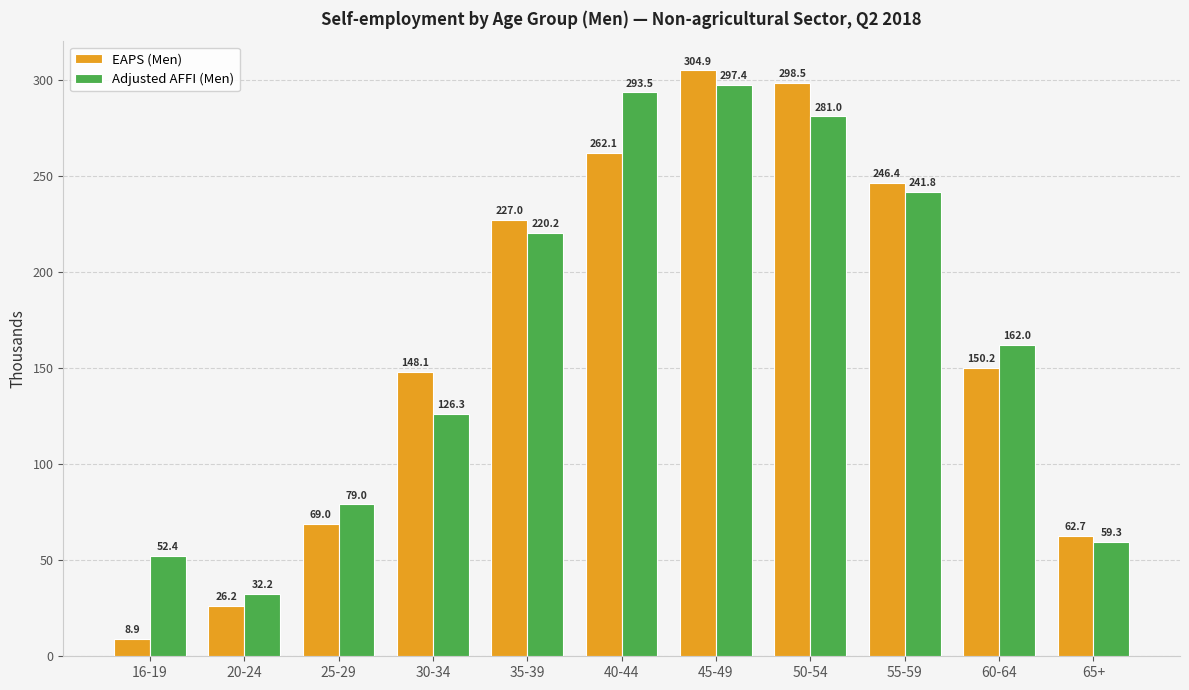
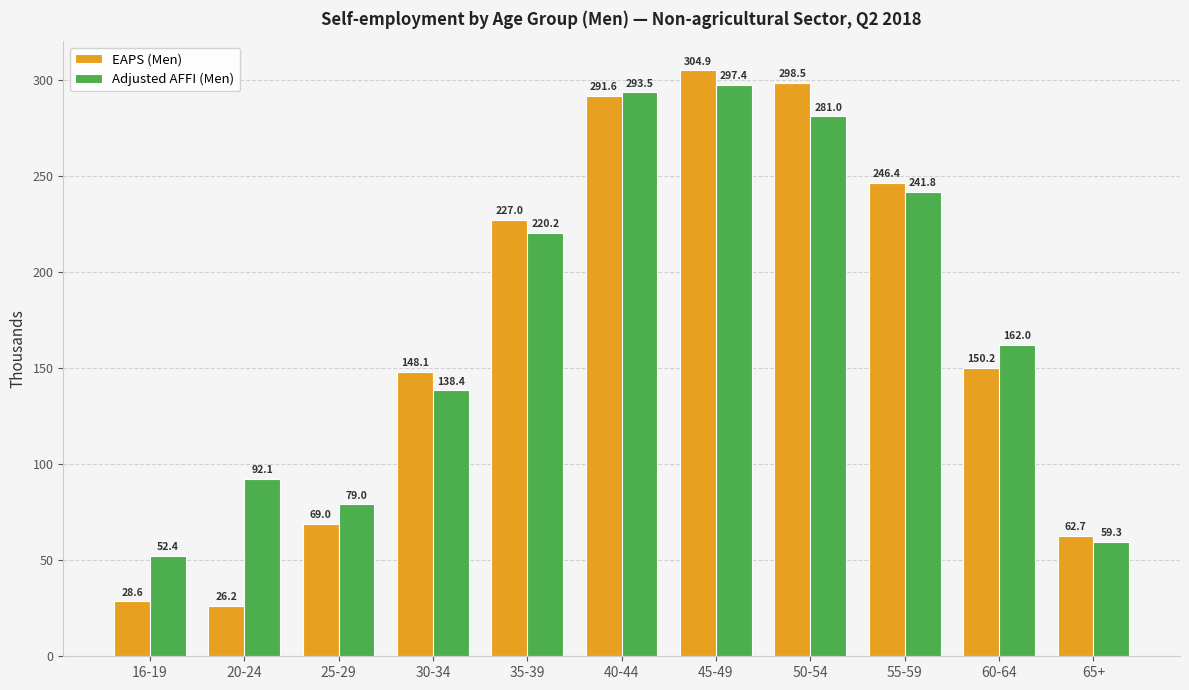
  {
    "EAPS (Men)": {
-     "16-19": 8.9,
+     "16-19": 28.6,
      "20-24": 26.2,
      "25-29": 69.0,
      "30-34": 148.1,
      "35-39": 227.0,
-     "40-44": 262.1,
+     "40-44": 291.6,
      "45-49": 304.9,
      "50-54": 298.5,
      "55-59": 246.4,
      "60-64": 150.2,
      "65+": 62.7
    },
    "Adjusted AFFI (Men)": {
      "16-19": 52.4,
-     "20-24": 32.2,
+     "20-24": 92.1,
      "25-29": 79.0,
-     "30-34": 126.3,
+     "30-34": 138.4,
      "35-39": 220.2,
      "40-44": 293.5,
      "45-49": 297.4,
      "50-54": 281.0,
      "55-59": 241.8,
      "60-64": 162.0,
      "65+": 59.3
    }
  }
